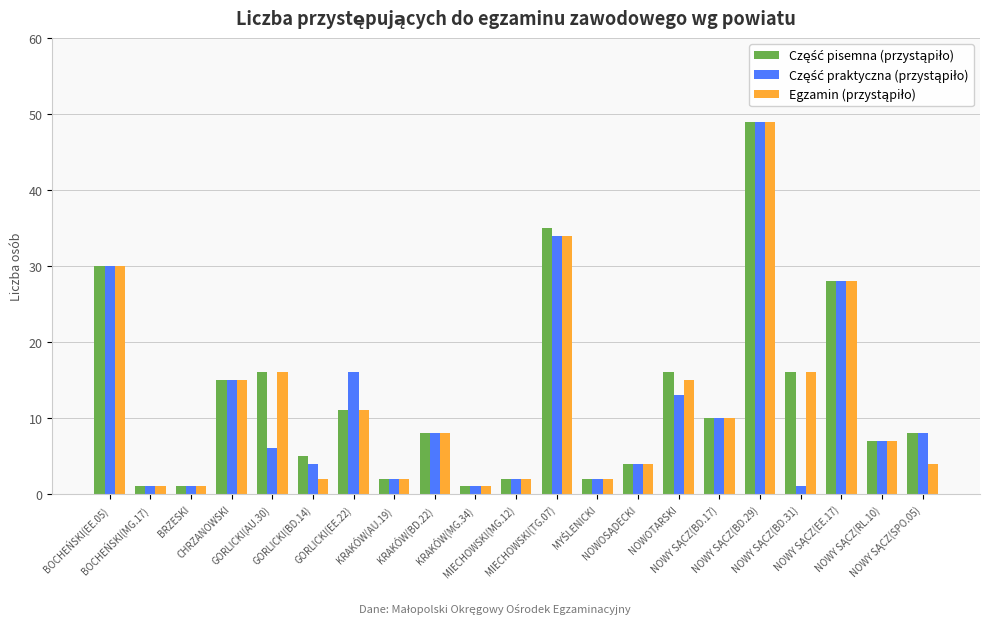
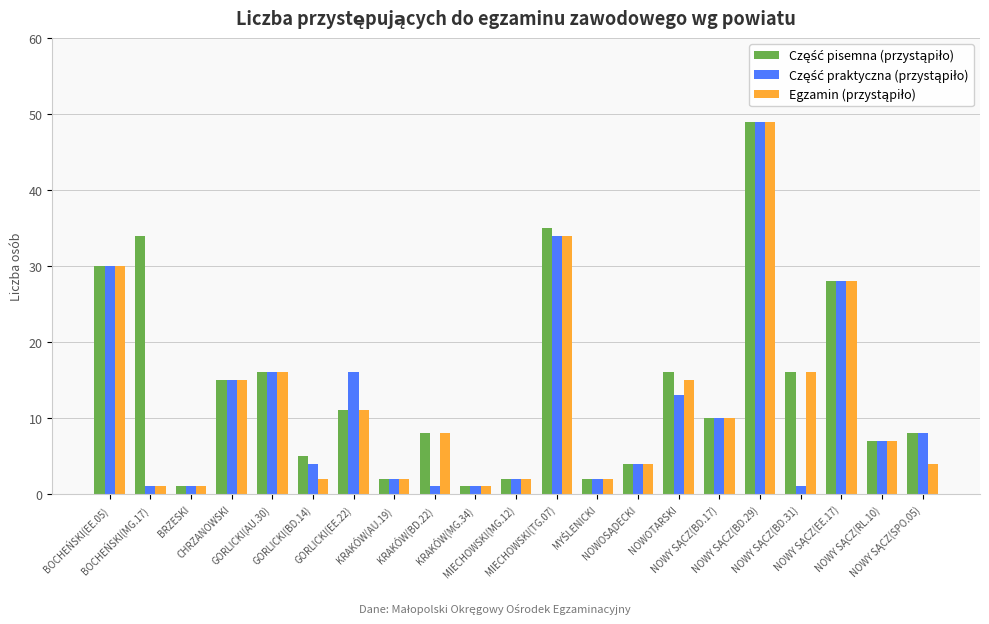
  {
    "Część pisemna (przystąpiło)": {
      "BOCHEŃSKI(EE.05)": 30,
-     "BOCHEŃSKI(MG.17)": 1,
+     "BOCHEŃSKI(MG.17)": 34,
      "BRZESKI": 1,
      "CHRZANOWSKI": 15,
      "GORLICKI(AU.30)": 16,
      "GORLICKI(BD.14)": 5,
      "GORLICKI(EE.22)": 11,
      "KRAKÓW(AU.19)": 2,
      "KRAKÓW(BD.22)": 8,
      "KRAKÓW(MG.34)": 1,
      "MIECHOWSKI(MG.12)": 2,
      "MIECHOWSKI(TG.07)": 35,
      "MYŚLENICKI": 2,
      "NOWOSĄDECKI": 4,
      "NOWOTARSKI": 16,
      "NOWY SĄCZ(BD.17)": 10,
      "NOWY SĄCZ(BD.29)": 49,
      "NOWY SĄCZ(BD.31)": 16,
      "NOWY SĄCZ(EE.17)": 28,
      "NOWY SĄCZ(RL.10)": 7,
      "NOWY SĄCZ(SPO.05)": 8
    },
    "Część praktyczna (przystąpiło)": {
      "BOCHEŃSKI(EE.05)": 30,
      "BOCHEŃSKI(MG.17)": 1,
      "BRZESKI": 1,
      "CHRZANOWSKI": 15,
-     "GORLICKI(AU.30)": 6,
+     "GORLICKI(AU.30)": 16,
      "GORLICKI(BD.14)": 4,
      "GORLICKI(EE.22)": 16,
      "KRAKÓW(AU.19)": 2,
-     "KRAKÓW(BD.22)": 8,
+     "KRAKÓW(BD.22)": 1,
      "KRAKÓW(MG.34)": 1,
      "MIECHOWSKI(MG.12)": 2,
      "MIECHOWSKI(TG.07)": 34,
      "MYŚLENICKI": 2,
      "NOWOSĄDECKI": 4,
      "NOWOTARSKI": 13,
      "NOWY SĄCZ(BD.17)": 10,
      "NOWY SĄCZ(BD.29)": 49,
      "NOWY SĄCZ(BD.31)": 1,
      "NOWY SĄCZ(EE.17)": 28,
      "NOWY SĄCZ(RL.10)": 7,
      "NOWY SĄCZ(SPO.05)": 8
    },
    "Egzamin (przystąpiło)": {
      "BOCHEŃSKI(EE.05)": 30,
      "BOCHEŃSKI(MG.17)": 1,
      "BRZESKI": 1,
      "CHRZANOWSKI": 15,
      "GORLICKI(AU.30)": 16,
      "GORLICKI(BD.14)": 2,
      "GORLICKI(EE.22)": 11,
      "KRAKÓW(AU.19)": 2,
      "KRAKÓW(BD.22)": 8,
      "KRAKÓW(MG.34)": 1,
      "MIECHOWSKI(MG.12)": 2,
      "MIECHOWSKI(TG.07)": 34,
      "MYŚLENICKI": 2,
      "NOWOSĄDECKI": 4,
      "NOWOTARSKI": 15,
      "NOWY SĄCZ(BD.17)": 10,
      "NOWY SĄCZ(BD.29)": 49,
      "NOWY SĄCZ(BD.31)": 16,
      "NOWY SĄCZ(EE.17)": 28,
      "NOWY SĄCZ(RL.10)": 7,
      "NOWY SĄCZ(SPO.05)": 4
    }
  }
